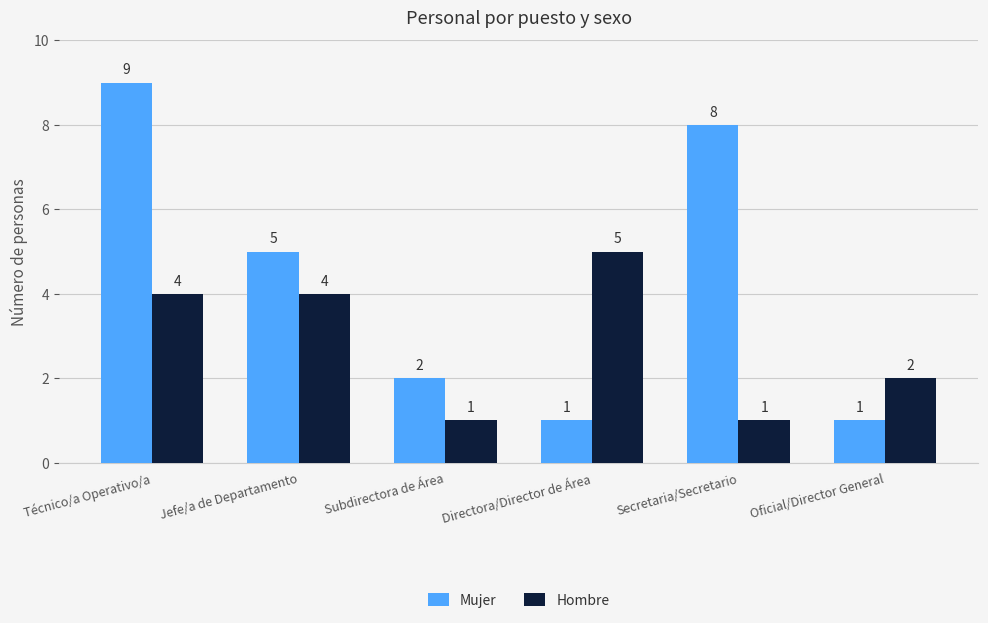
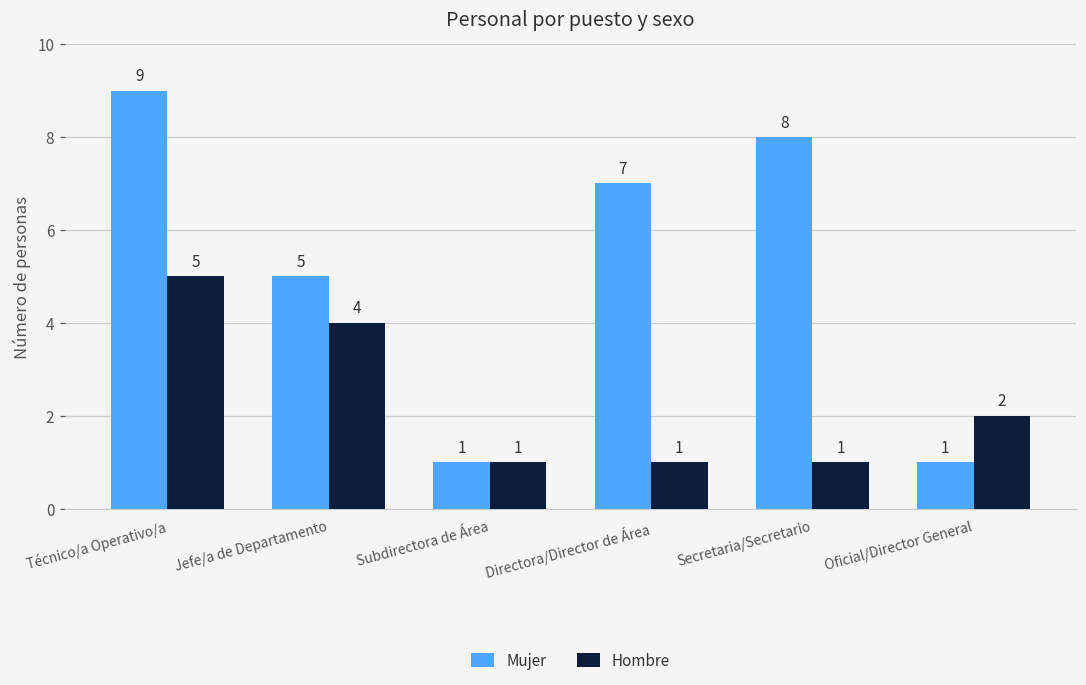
  {
    "Mujer": {
      "Técnico/a Operativo/a": 9,
      "Jefe/a de Departamento": 5,
-     "Subdirectora de Área": 2,
-     "Directora/Director de Área": 1,
+     "Subdirectora de Área": 1,
+     "Directora/Director de Área": 7,
      "Secretaria/Secretario": 8,
      "Oficial/Director General": 1
    },
    "Hombre": {
-     "Técnico/a Operativo/a": 4,
+     "Técnico/a Operativo/a": 5,
      "Jefe/a de Departamento": 4,
      "Subdirectora de Área": 1,
-     "Directora/Director de Área": 5,
+     "Directora/Director de Área": 1,
      "Secretaria/Secretario": 1,
      "Oficial/Director General": 2
    }
  }
